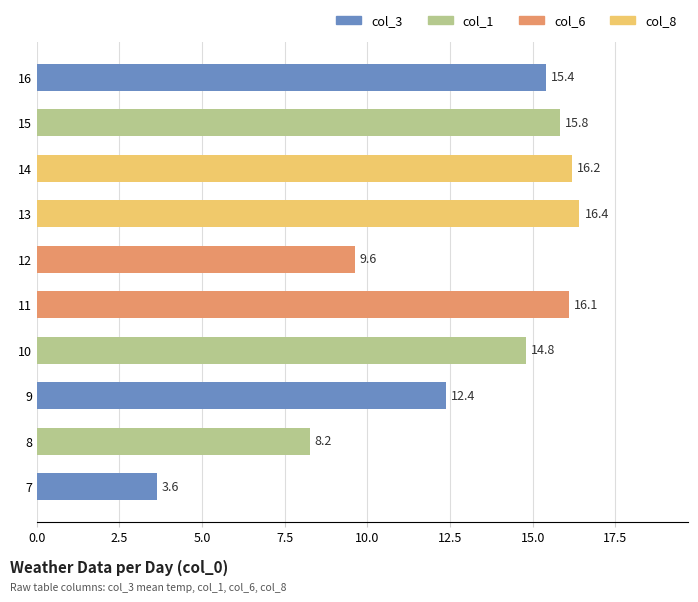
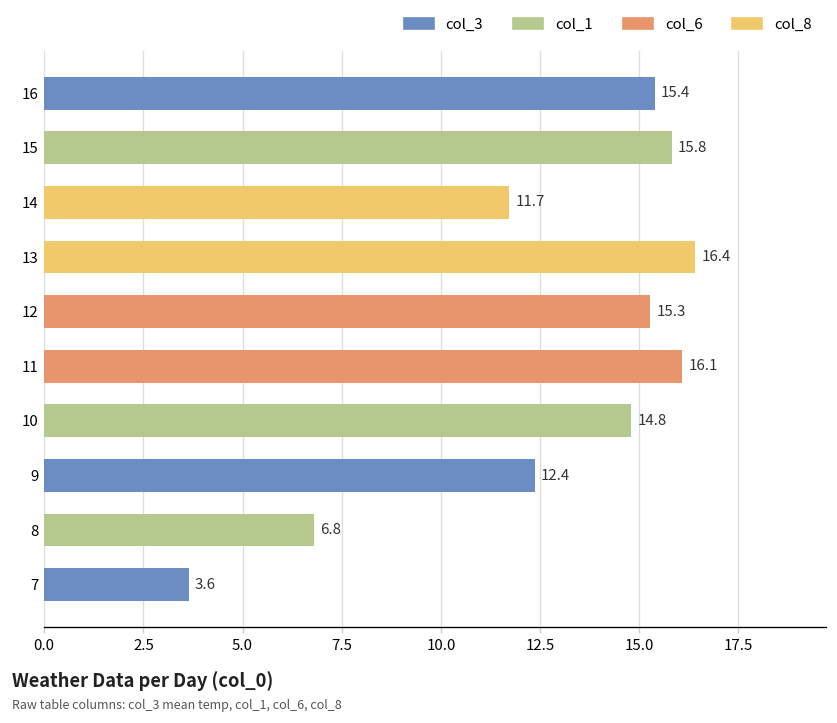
  {
    "16": 15.4,
    "15": 15.8,
-   "14": 16.2,
+   "14": 11.7,
    "13": 16.4,
-   "12": 9.6,
+   "12": 15.3,
    "11": 16.1,
    "10": 14.8,
    "9": 12.4,
-   "8": 8.2,
+   "8": 6.8,
    "7": 3.6
  }
